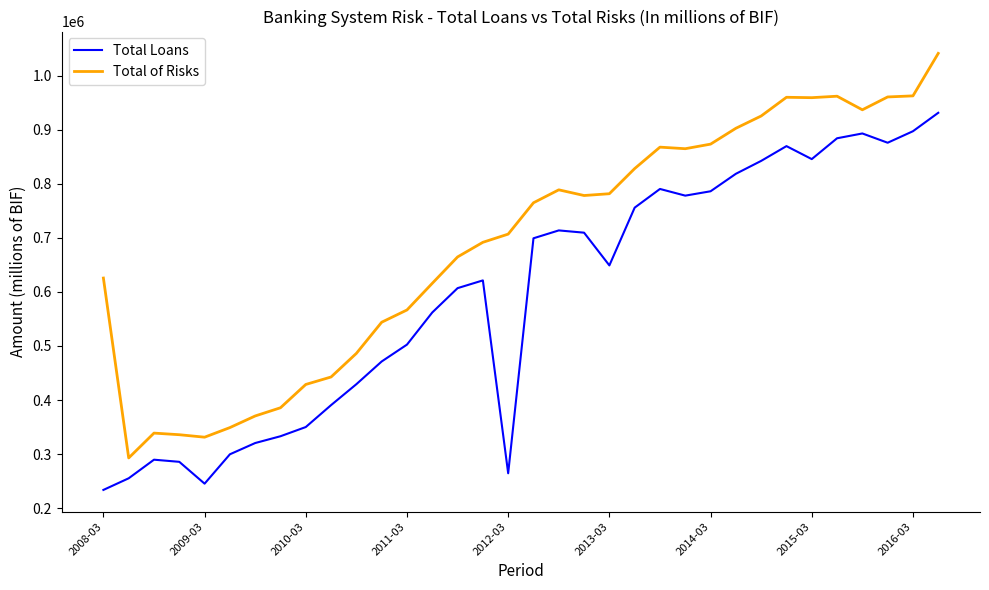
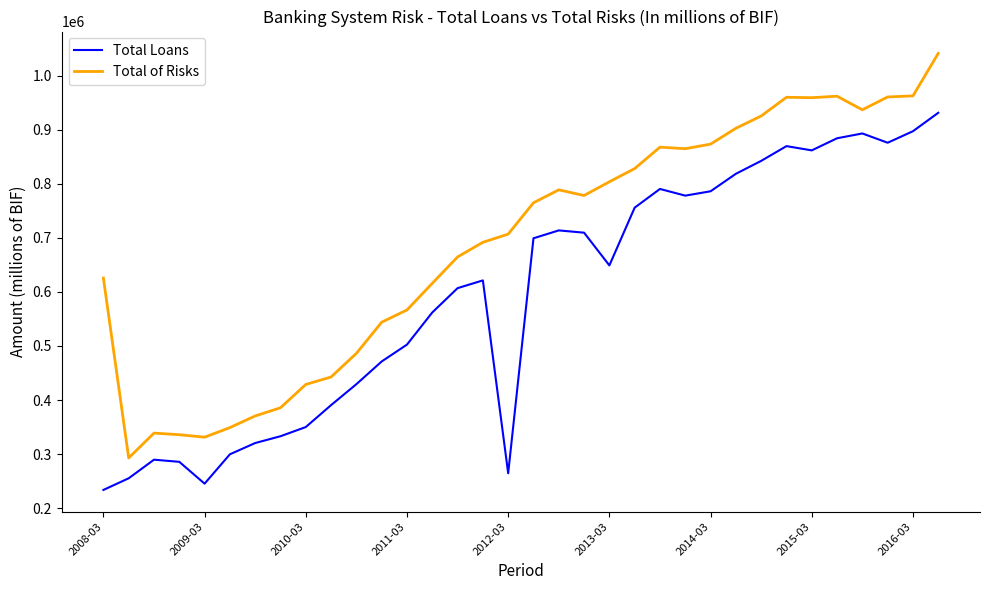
  {
    "Total Loans": {
      "2008-03": 230000,
      "2009-03": 250000,
      "2010-03": 350000,
      "2011-03": 500000,
      "2012-03": 260000,
      "2013-03": 650000,
      "2014-03": 790000,
-     "2015-03": 850000,
+     "2015-03": 860000,
      "2016-03": 900000
    },
    "Total of Risks": {
      "2008-03": 630000,
      "2009-03": 330000,
      "2010-03": 430000,
      "2011-03": 570000,
      "2012-03": 710000,
-     "2013-03": 780000,
+     "2013-03": 800000,
      "2014-03": 870000,
      "2015-03": 960000,
      "2016-03": 960000
    }
  }
